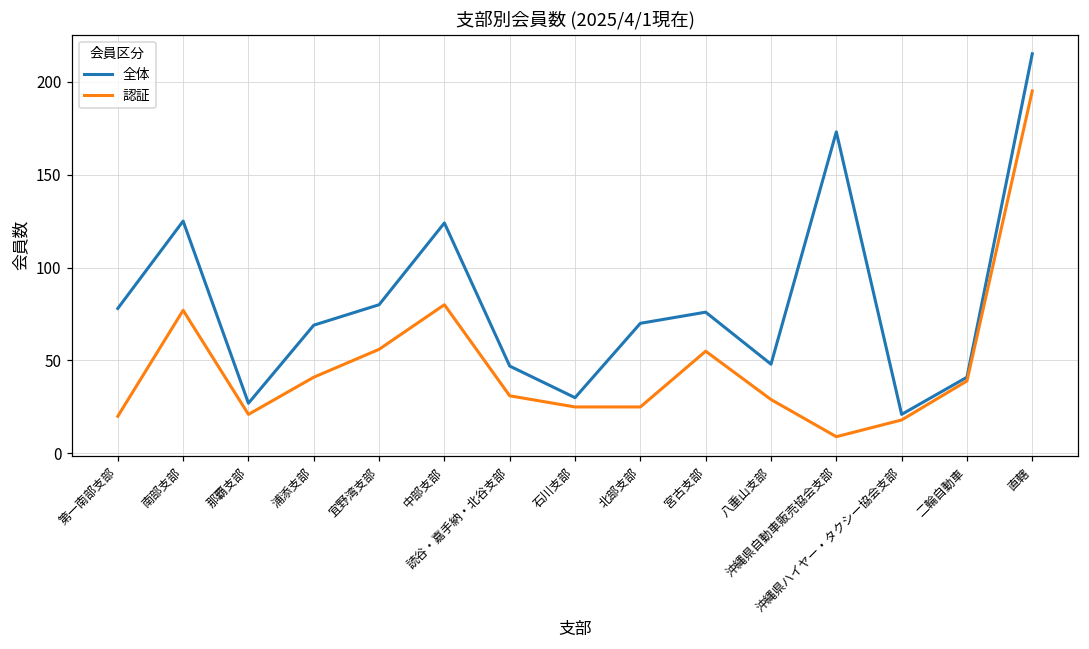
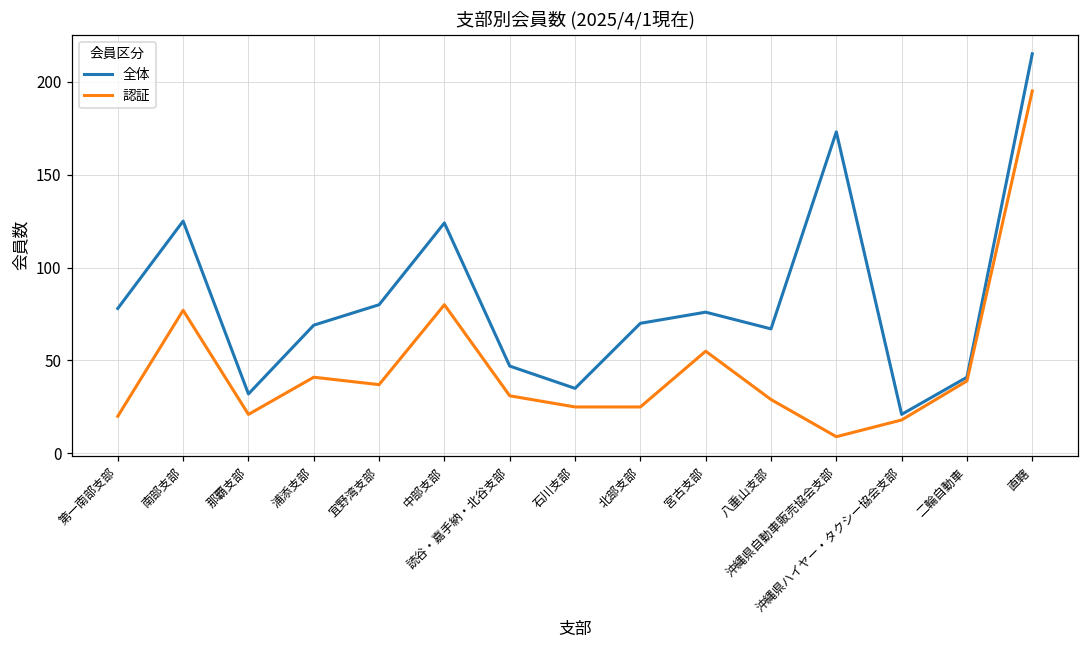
  {
    "全体": {
      "第一南部支部": 78,
      "南部支部": 125,
-     "那覇支部": 27,
+     "那覇支部": 32,
      "浦添支部": 69,
      "宜野湾支部": 80,
      "中部支部": 124,
      "読谷・嘉手納・北谷支部": 47,
-     "石川支部": 30,
+     "石川支部": 35,
      "北部支部": 70,
      "宮古支部": 76,
-     "八重山支部": 48,
+     "八重山支部": 67,
      "沖縄県自動車販売協会支部": 173,
      "沖縄県ハイヤー・タクシー協会支部": 21,
      "二輪自動車": 41,
      "直轄": 215
    },
    "認証": {
      "第一南部支部": 20,
      "南部支部": 77,
      "那覇支部": 21,
      "浦添支部": 41,
-     "宜野湾支部": 56,
+     "宜野湾支部": 37,
      "中部支部": 80,
      "読谷・嘉手納・北谷支部": 31,
      "石川支部": 25,
      "北部支部": 25,
      "宮古支部": 55,
      "八重山支部": 29,
      "沖縄県自動車販売協会支部": 9,
      "沖縄県ハイヤー・タクシー協会支部": 18,
      "二輪自動車": 39,
      "直轄": 195
    }
  }
